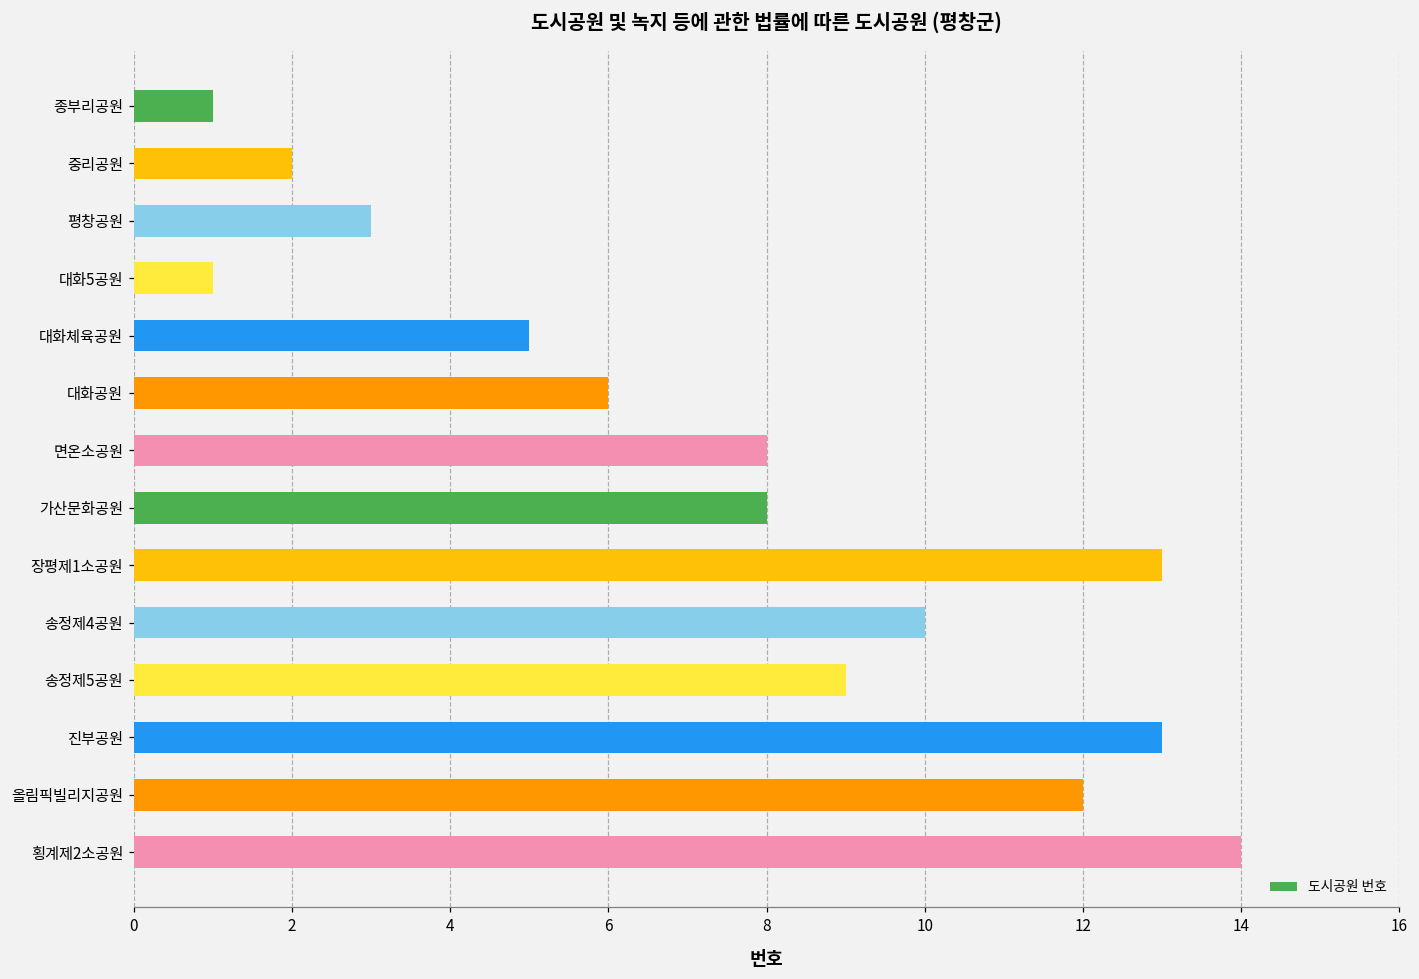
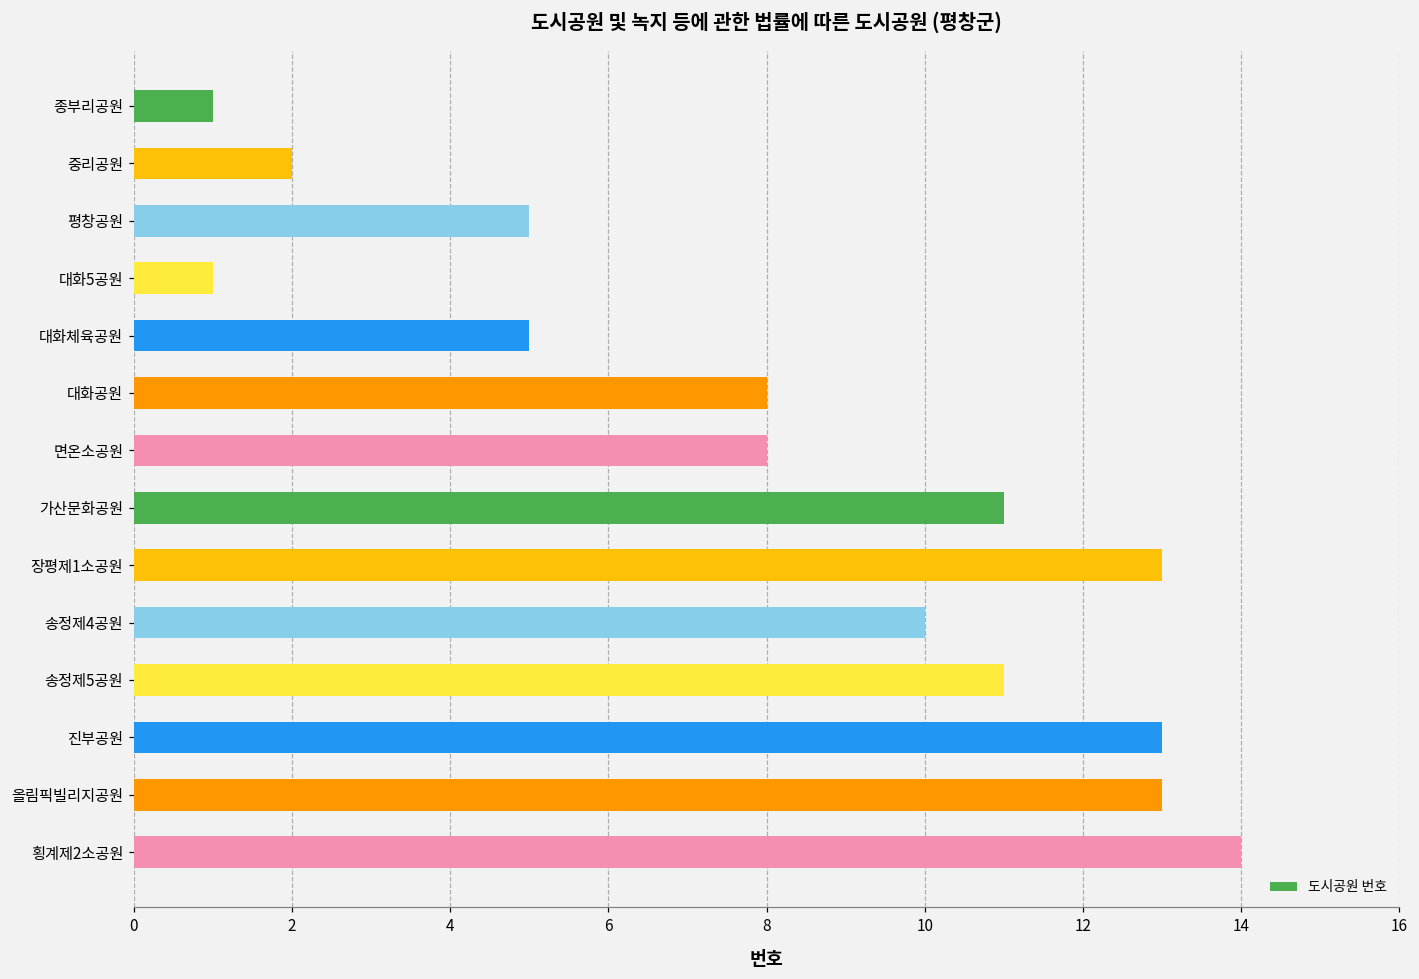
  {
    "종부리공원": 1,
    "중리공원": 2,
-   "평창공원": 3,
+   "평창공원": 5,
    "대화5공원": 1,
    "대화체육공원": 5,
-   "대화공원": 6,
+   "대화공원": 8,
    "면온소공원": 8,
-   "가산문화공원": 8,
+   "가산문화공원": 11,
    "장평제1소공원": 13,
    "송정제4공원": 10,
-   "송정제5공원": 9,
+   "송정제5공원": 11,
    "진부공원": 13,
-   "올림픽빌리지공원": 12,
+   "올림픽빌리지공원": 13,
    "횡계제2소공원": 14
  }
